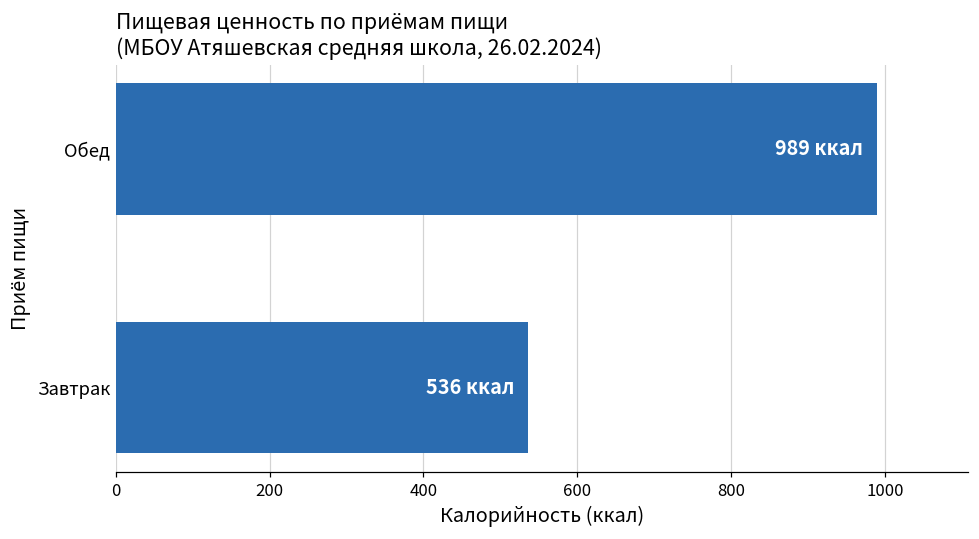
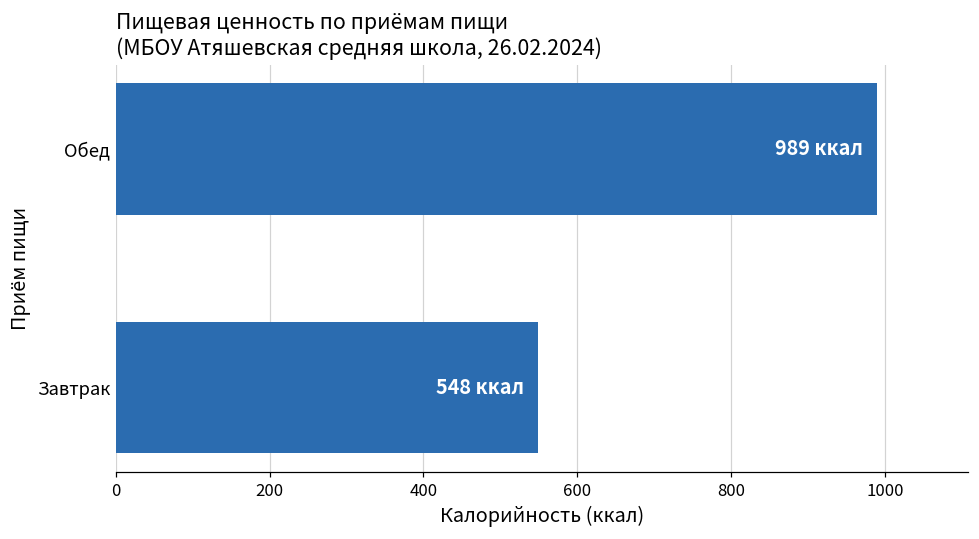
  {
    "Обед": 989,
-   "Завтрак": 536
+   "Завтрак": 548
  }
